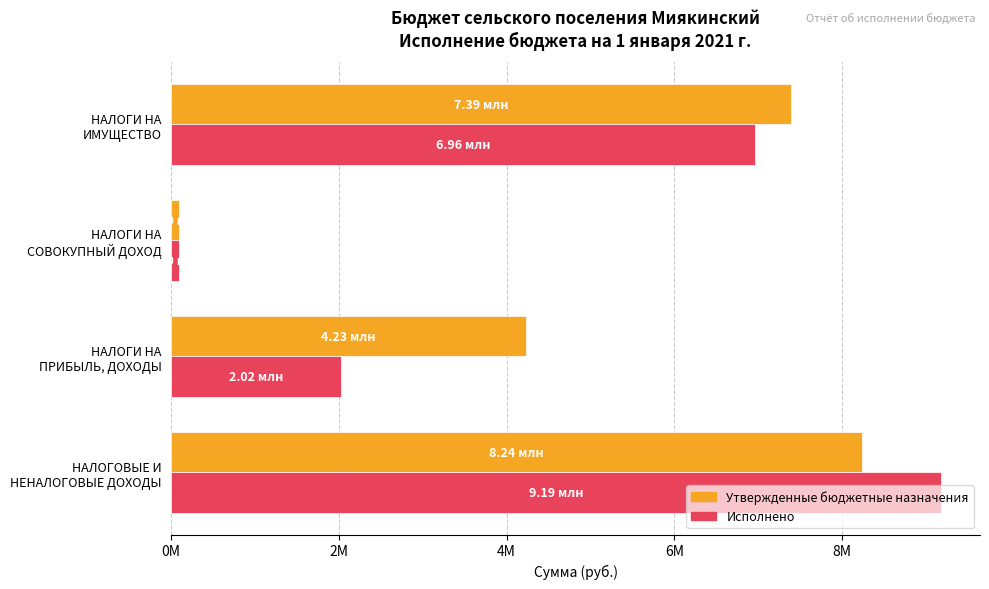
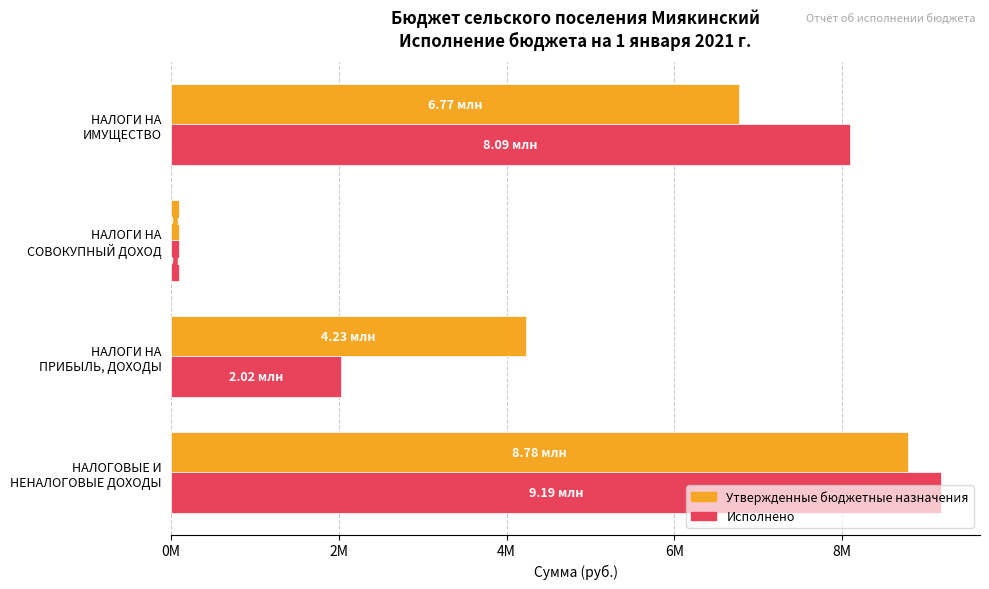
  {
    "Утвержденные бюджетные назначения": {
-     "НАЛОГИ НА ИМУЩЕСТВО": 7.39,
-     "НАЛОГОВЫЕ И НЕНАЛОГОВЫЕ ДОХОДЫ": 8.24
+     "НАЛОГИ НА ИМУЩЕСТВО": 6.77,
+     "НАЛОГОВЫЕ И НЕНАЛОГОВЫЕ ДОХОДЫ": 8.78
    },
    "Исполнено": {
-     "НАЛОГИ НА ИМУЩЕСТВО": 6.96
+     "НАЛОГИ НА ИМУЩЕСТВО": 8.09
    }
  }
